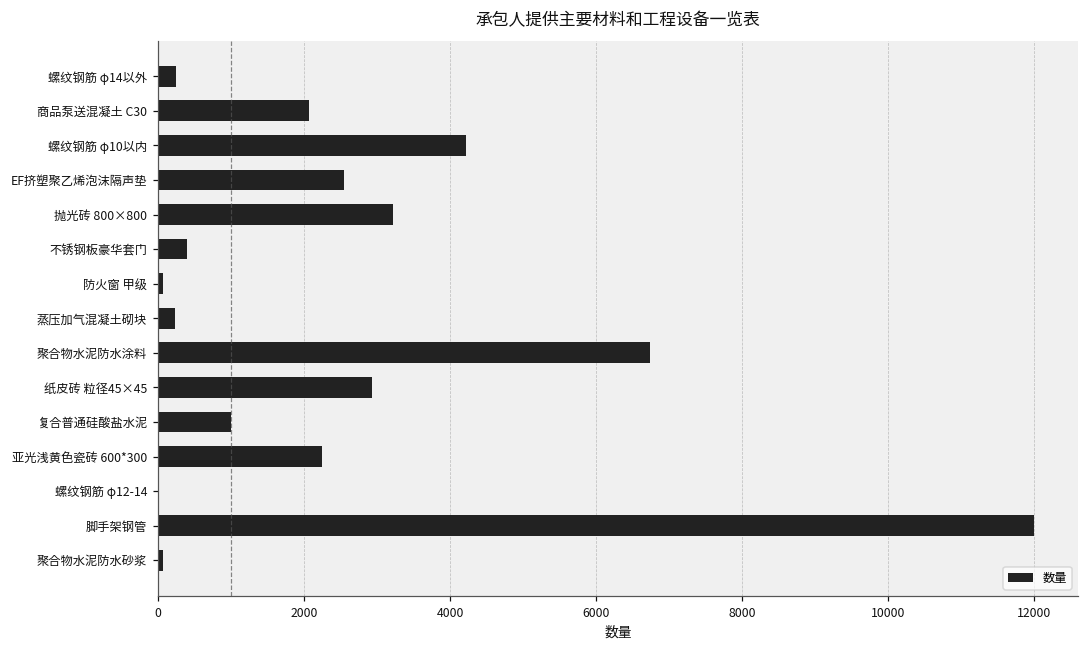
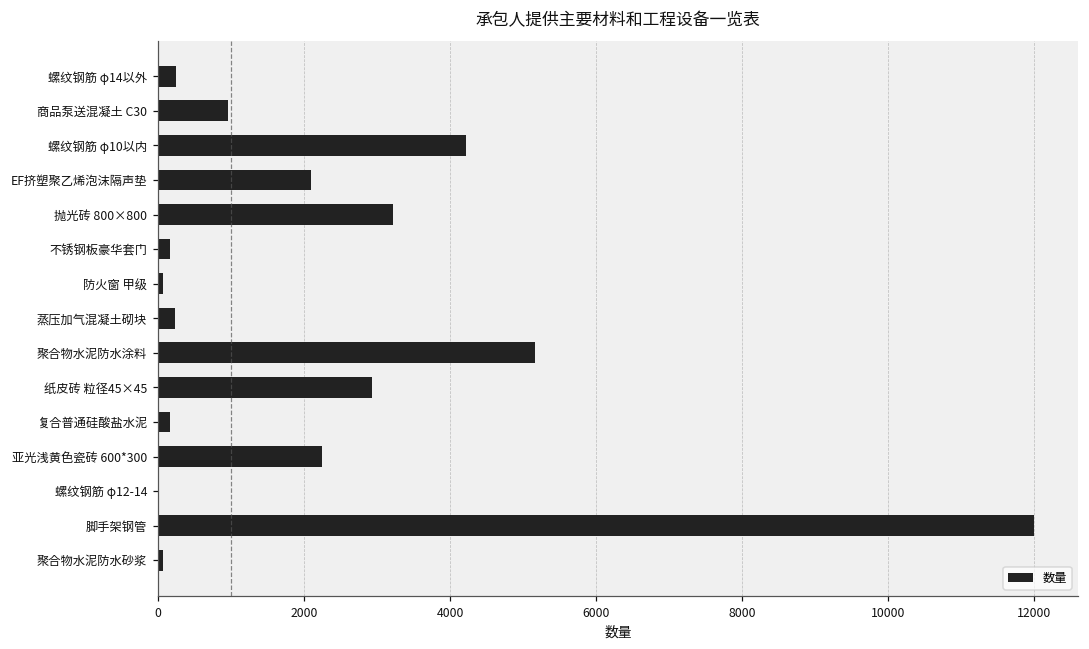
  {
    "螺纹钢筋 φ14以外": 300,
-   "商品泵送混凝土 C30": 2100,
+   "商品泵送混凝土 C30": 1000,
    "螺纹钢筋 φ10以内": 4200,
-   "EF挤塑聚乙烯泡沫隔声垫": 2600,
+   "EF挤塑聚乙烯泡沫隔声垫": 2100,
    "抛光砖 800×800": 3200,
-   "不锈钢板豪华套门": 400,
+   "不锈钢板豪华套门": 200,
    "防火窗 甲级": 100,
    "蒸压加气混凝土砌块": 200,
-   "聚合物水泥防水涂料": 6700,
+   "聚合物水泥防水涂料": 5200,
    "纸皮砖 粒径45×45": 2900,
-   "复合普通硅酸盐水泥": 1000,
+   "复合普通硅酸盐水泥": 200,
    "亚光浅黄色瓷砖 600*300": 2300,
    "脚手架钢管": 12000,
    "聚合物水泥防水砂浆": 100
  }
